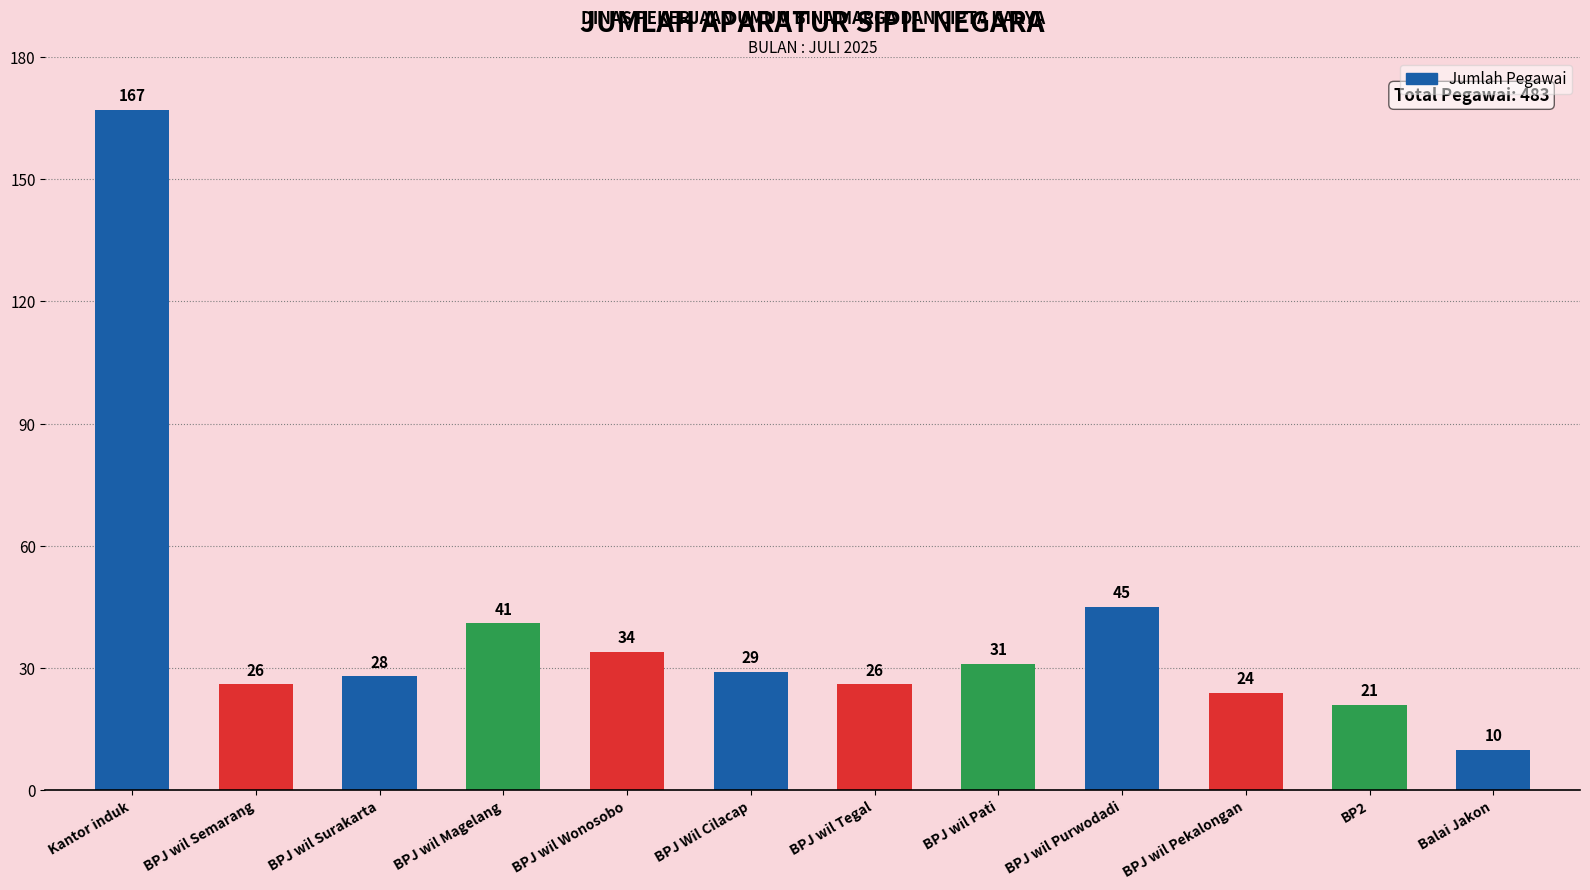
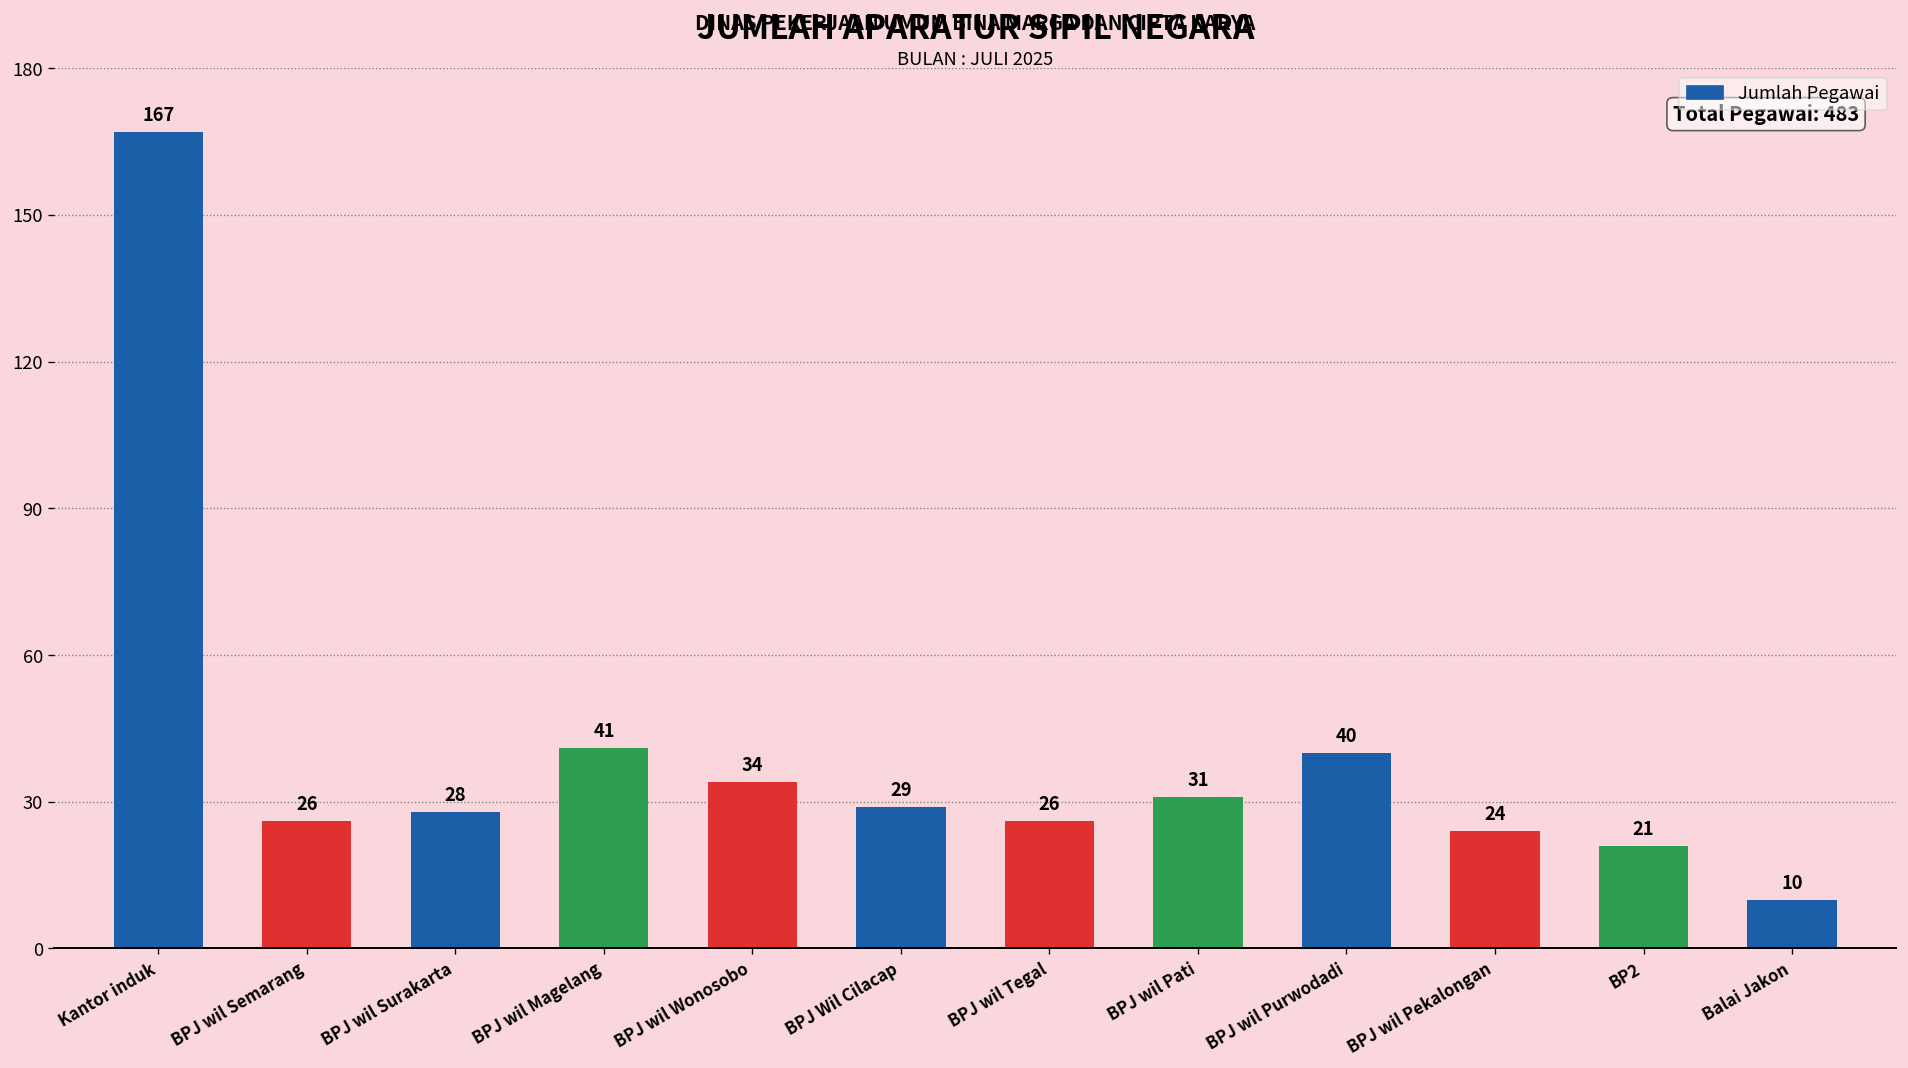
  {
    "Kantor induk": 167,
    "BPJ wil Semarang": 26,
    "BPJ wil Surakarta": 28,
    "BPJ wil Magelang": 41,
    "BPJ wil Wonosobo": 34,
    "BPJ Wil Cilacap": 29,
    "BPJ wil Tegal": 26,
    "BPJ wil Pati": 31,
-   "BPJ wil Purwodadi": 45,
+   "BPJ wil Purwodadi": 40,
    "BPJ wil Pekalongan": 24,
    "BP2": 21,
    "Balai Jakon": 10
  }
